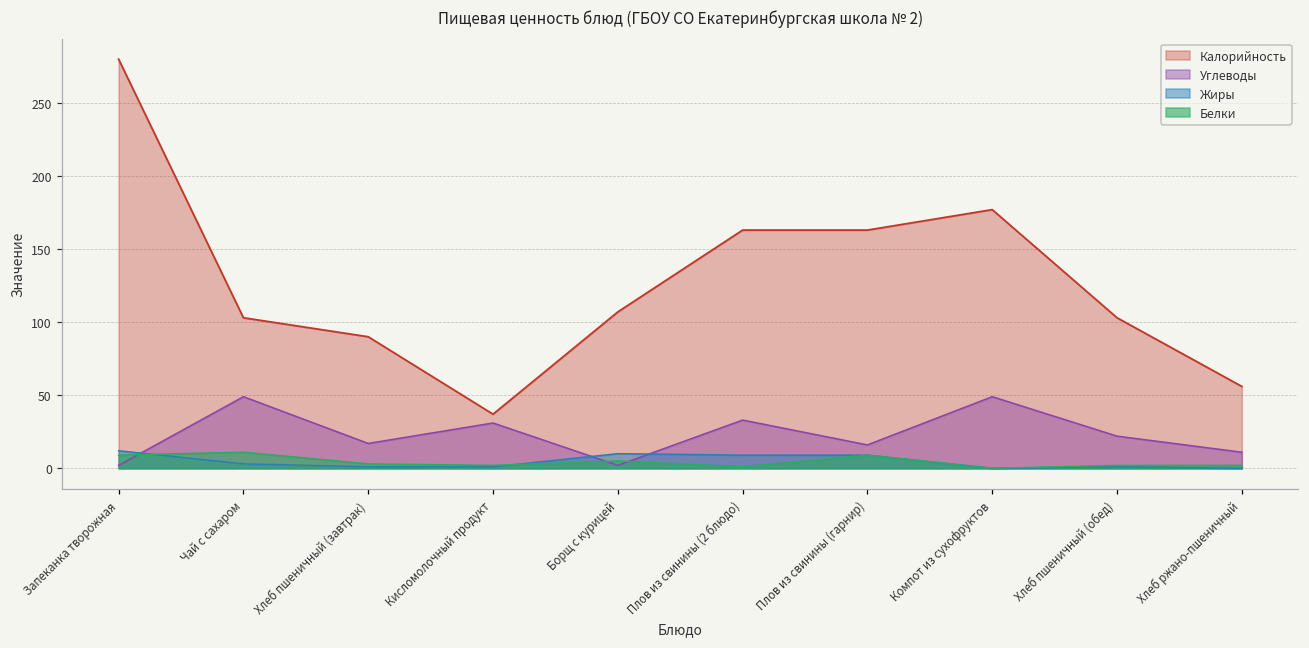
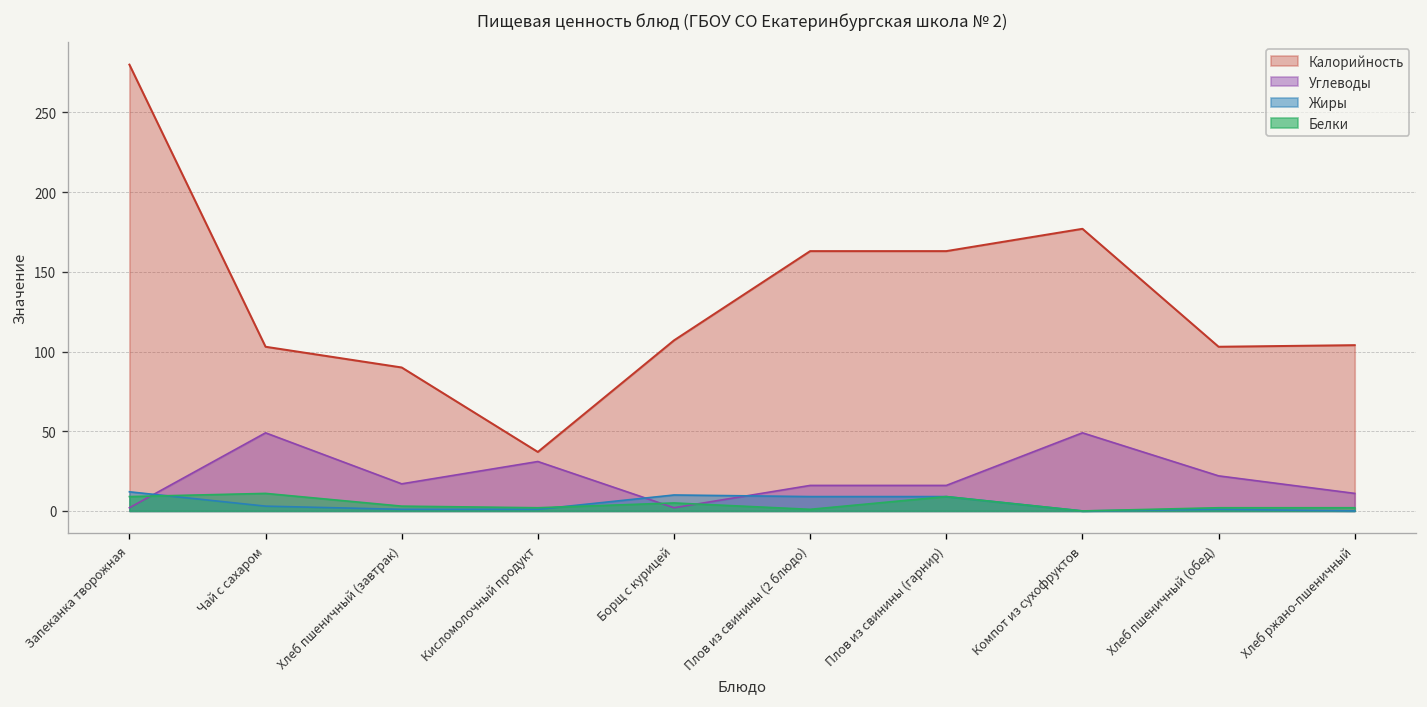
  {
    "Калорийность": {
      "Запеканка творожная": 280,
      "Чай с сахаром": 103,
      "Хлеб пшеничный (завтрак)": 90,
      "Кисломолочный продукт": 37,
      "Борщ с курицей": 107,
      "Плов из свинины (2 блюдо)": 163,
      "Плов из свинины (гарнир)": 163,
      "Компот из сухофруктов": 177,
      "Хлеб пшеничный (обед)": 103,
-     "Хлеб ржано-пшеничный": 56
+     "Хлеб ржано-пшеничный": 104
    },
    "Углеводы": {
      "Запеканка творожная": 2,
      "Чай с сахаром": 49,
      "Хлеб пшеничный (завтрак)": 17,
      "Кисломолочный продукт": 31,
      "Борщ с курицей": 2,
-     "Плов из свинины (2 блюдо)": 33,
+     "Плов из свинины (2 блюдо)": 16,
      "Плов из свинины (гарнир)": 16,
      "Компот из сухофруктов": 49,
      "Хлеб пшеничный (обед)": 22,
      "Хлеб ржано-пшеничный": 11
    },
    "Жиры": {
      "Запеканка творожная": 12,
      "Чай с сахаром": 3,
      "Хлеб пшеничный (завтрак)": 1,
      "Борщ с курицей": 10,
      "Плов из свинины (2 блюдо)": 9,
      "Хлеб ржано-пшеничный": 0
    },
    "Белки": {
      "Запеканка творожная": 9,
      "Чай с сахаром": 11,
      "Хлеб пшеничный (завтрак)": 3,
      "Борщ с курицей": 5,
      "Плов из свинины (2 блюдо)": 1,
      "Хлеб ржано-пшеничный": 2
    }
  }
